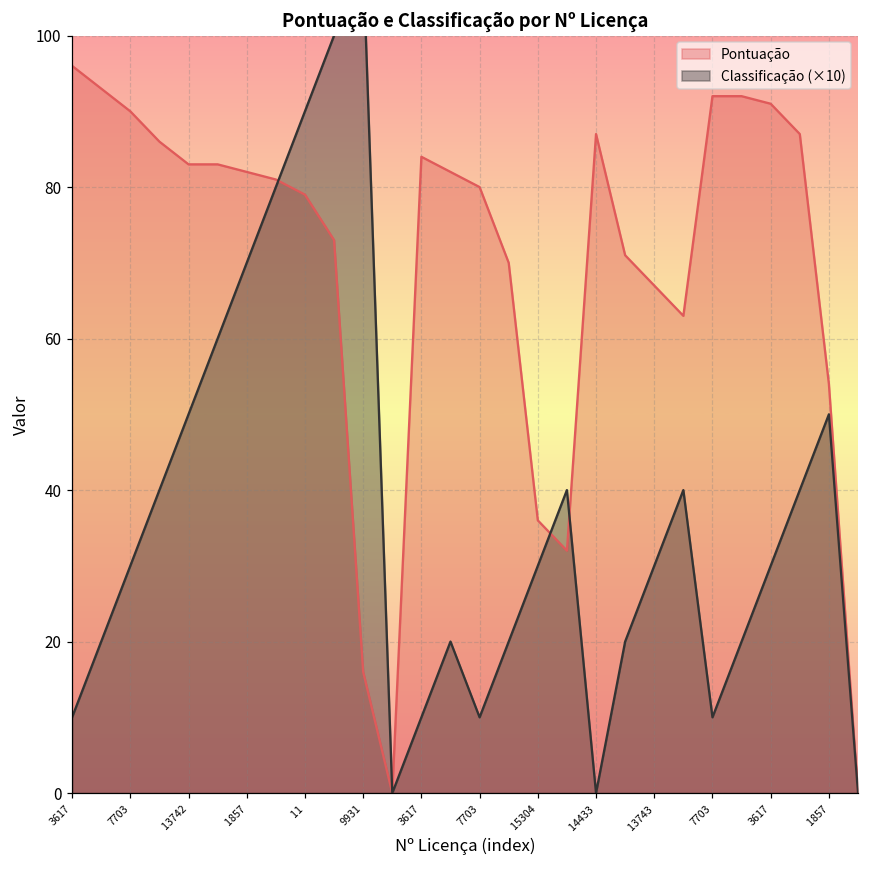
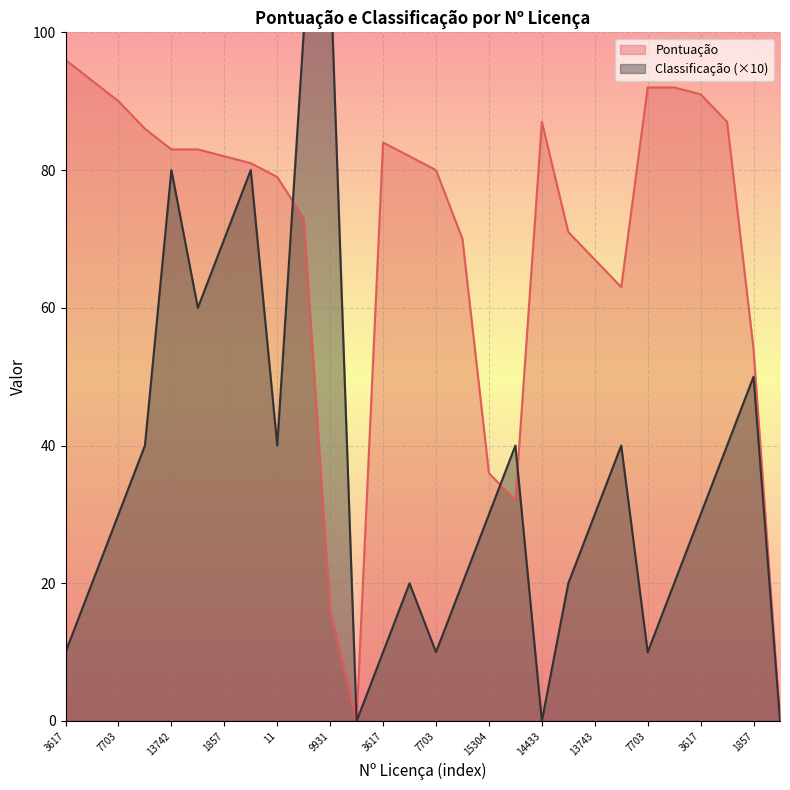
  {
    "Pontuação": {
      "13742": 83,
      "11": 79,
      "9931": 16,
      "14433": 87
    },
    "Classificação (×10)": {
-     "13742": 50,
-     "11": 90,
+     "13742": 80,
+     "11": 40,
      "14433": 0
    }
  }
